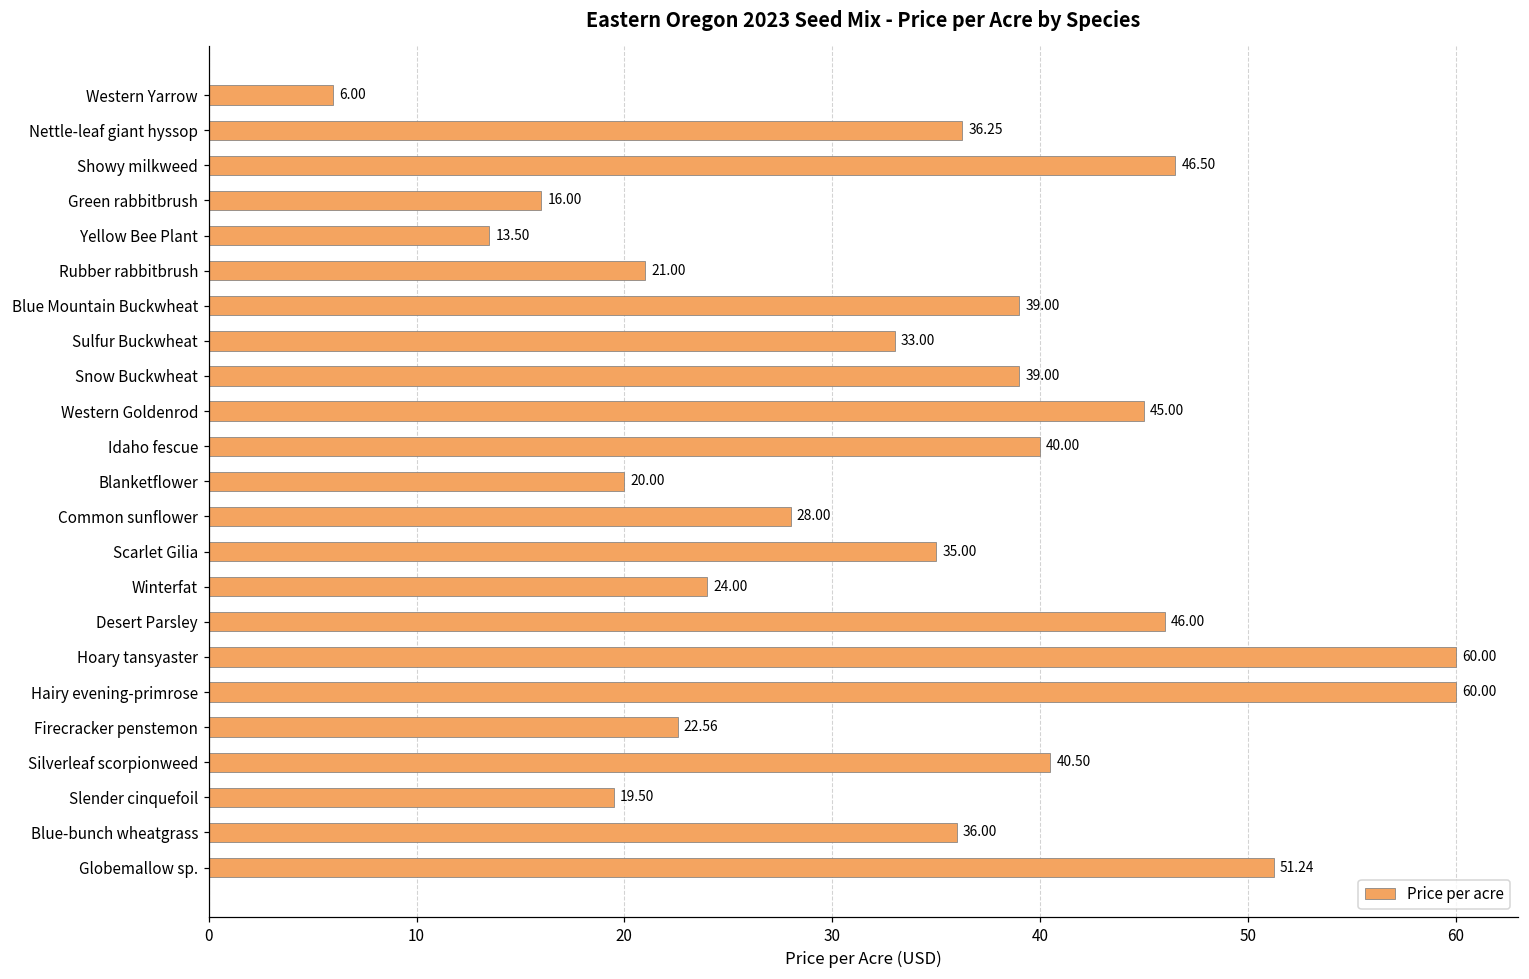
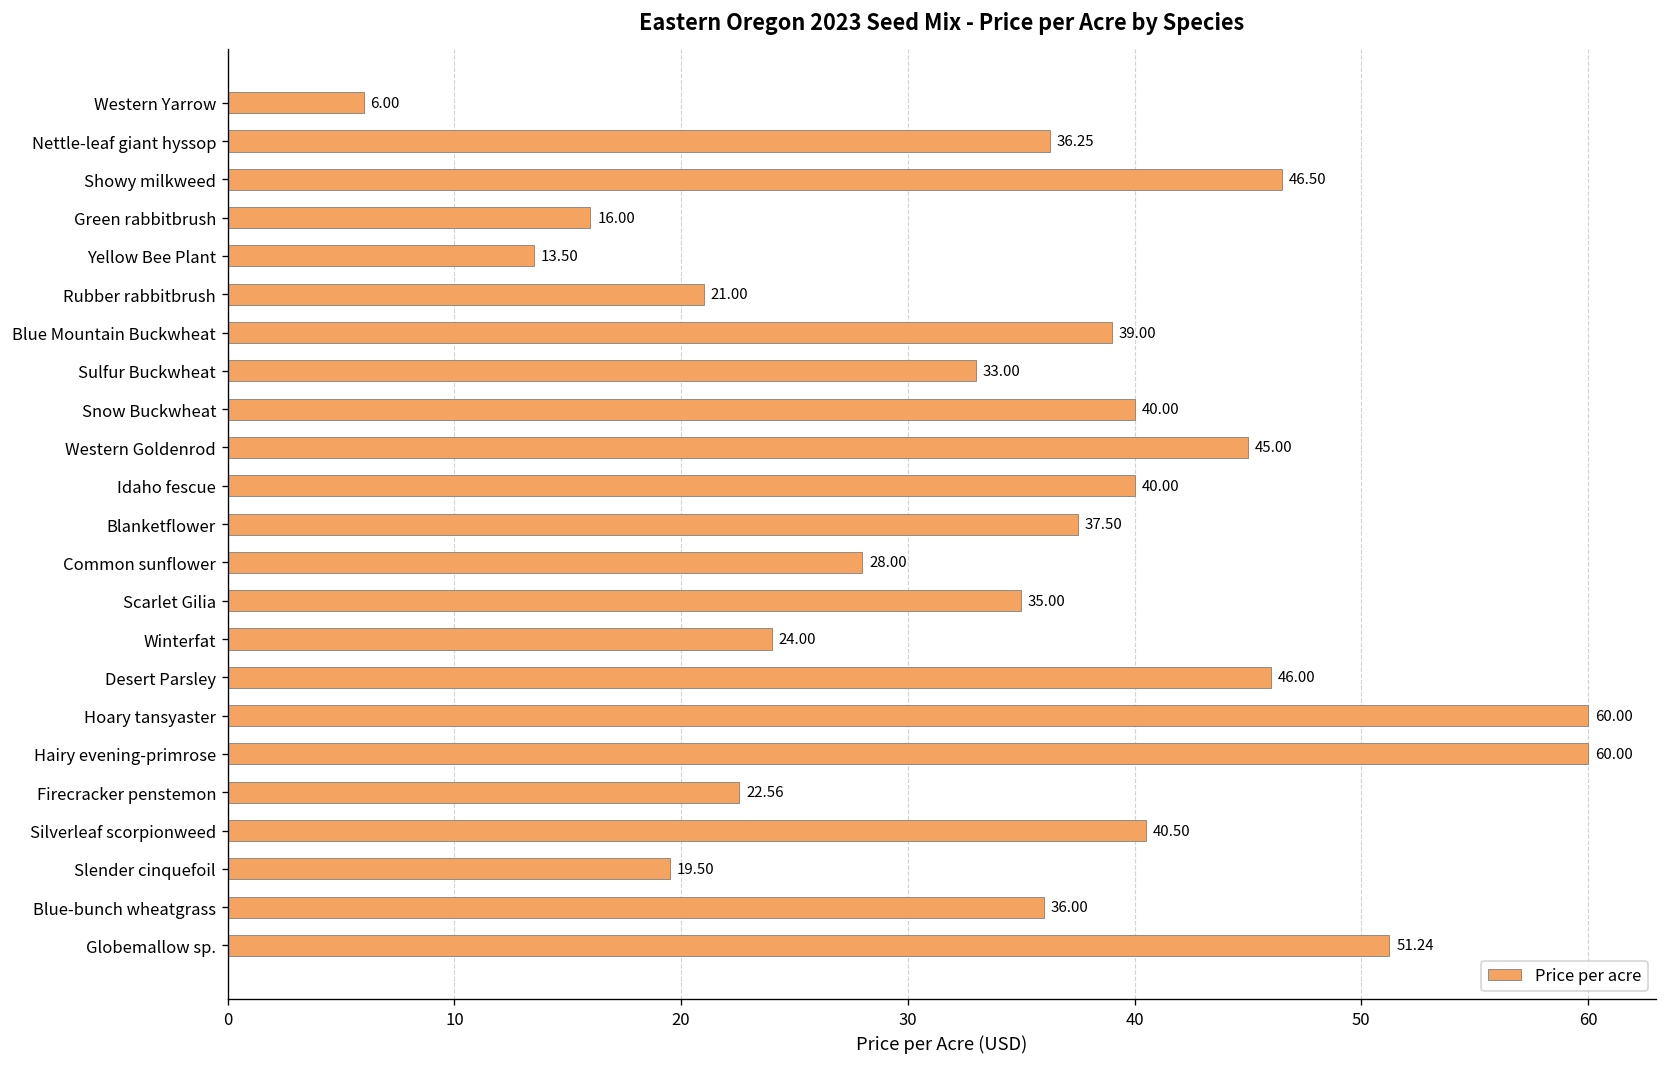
  {
    "Western Yarrow": 6.00,
    "Nettle-leaf giant hyssop": 36.25,
    "Showy milkweed": 46.50,
    "Green rabbitbrush": 16.00,
    "Yellow Bee Plant": 13.50,
    "Rubber rabbitbrush": 21.00,
    "Blue Mountain Buckwheat": 39.00,
    "Sulfur Buckwheat": 33.00,
-   "Snow Buckwheat": 39.00,
+   "Snow Buckwheat": 40.00,
    "Western Goldenrod": 45.00,
    "Idaho fescue": 40.00,
-   "Blanketflower": 20.00,
+   "Blanketflower": 37.50,
    "Common sunflower": 28.00,
    "Scarlet Gilia": 35.00,
    "Winterfat": 24.00,
    "Desert Parsley": 46.00,
    "Hoary tansyaster": 60.00,
    "Hairy evening-primrose": 60.00,
    "Firecracker penstemon": 22.56,
    "Silverleaf scorpionweed": 40.50,
    "Slender cinquefoil": 19.50,
    "Blue-bunch wheatgrass": 36.00,
    "Globemallow sp.": 51.24
  }
